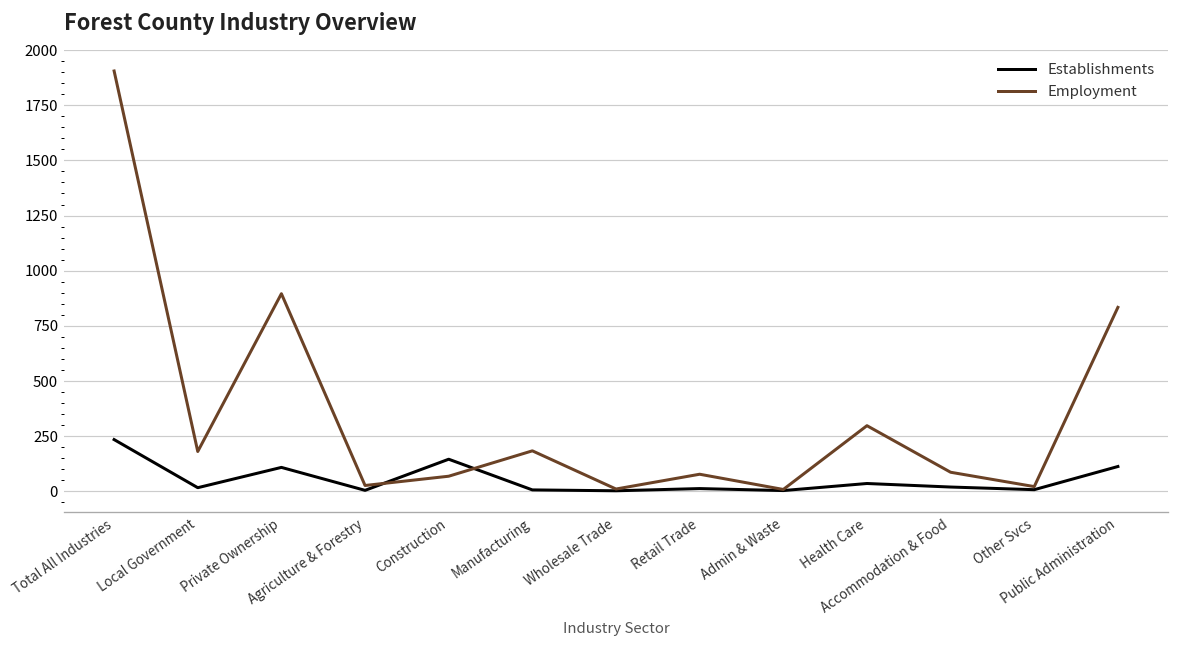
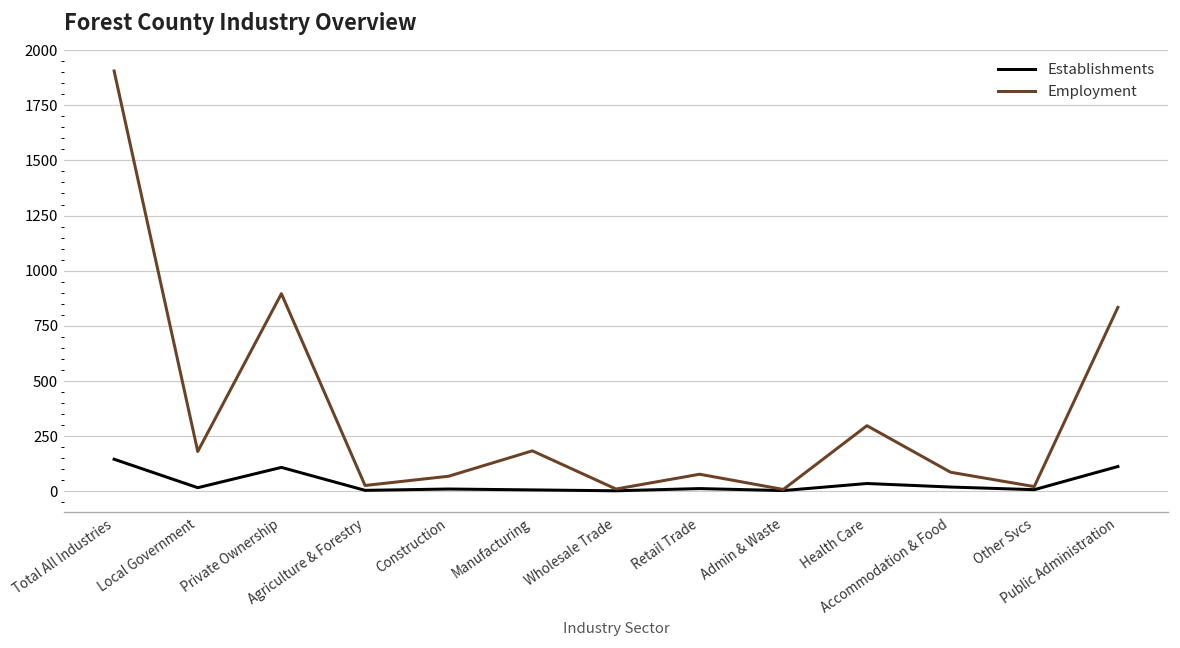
  {
    "Establishments": {
-     "Total All Industries": 240,
+     "Total All Industries": 150,
      "Local Government": 20,
      "Private Ownership": 110,
      "Agriculture & Forestry": 10,
-     "Construction": 150,
+     "Construction": 10,
      "Manufacturing": 10,
      "Retail Trade": 10,
      "Health Care": 40,
      "Accommodation & Food": 20,
      "Other Svcs": 10,
      "Public Administration": 110
    },
    "Employment": {
      "Total All Industries": 1910,
      "Local Government": 180,
      "Private Ownership": 900,
      "Agriculture & Forestry": 30,
      "Construction": 70,
      "Manufacturing": 180,
      "Retail Trade": 80,
      "Health Care": 300,
      "Accommodation & Food": 90,
      "Other Svcs": 20,
      "Public Administration": 830
    }
  }
